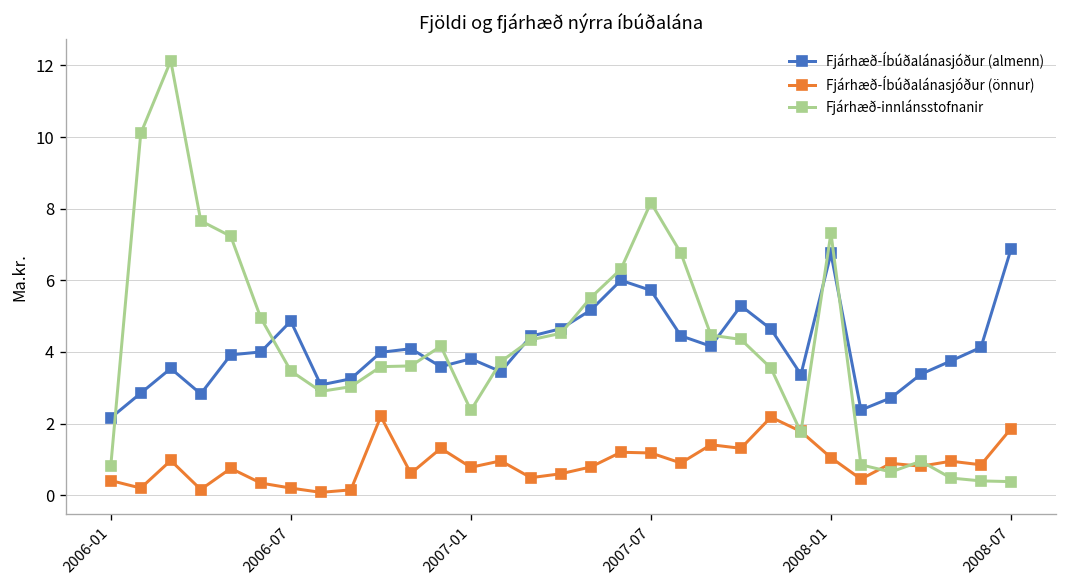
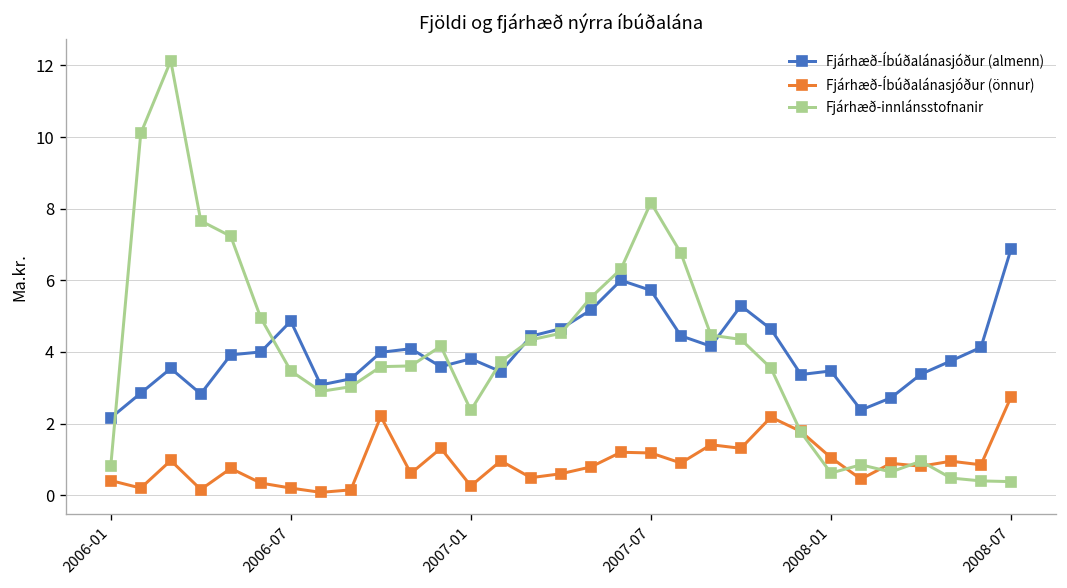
  {
    "Fjárhæð-Íbúðalánasjóður (almenn)": {
      "2006-01": 2.2,
      "2006-07": 4.9,
      "2007-01": 3.8,
      "2007-07": 5.7,
-     "2008-01": 6.8,
+     "2008-01": 3.5,
      "2008-07": 6.9
    },
    "Fjárhæð-Íbúðalánasjóður (önnur)": {
      "2006-01": 0.4,
      "2006-07": 0.2,
-     "2007-01": 0.8,
+     "2007-01": 0.3,
      "2007-07": 1.2,
      "2008-01": 1.1,
-     "2008-07": 1.9
+     "2008-07": 2.7
    },
    "Fjárhæð-innlánsstofnanir": {
      "2006-01": 0.8,
      "2006-07": 3.5,
      "2007-01": 2.4,
      "2007-07": 8.2,
-     "2008-01": 7.3,
+     "2008-01": 0.6,
      "2008-07": 0.4
    }
  }
